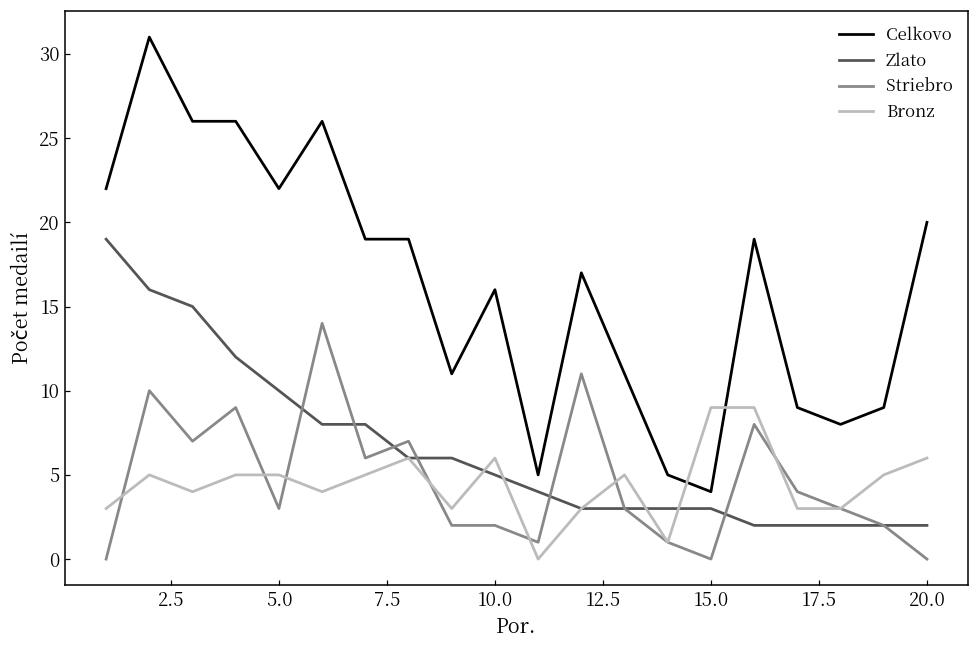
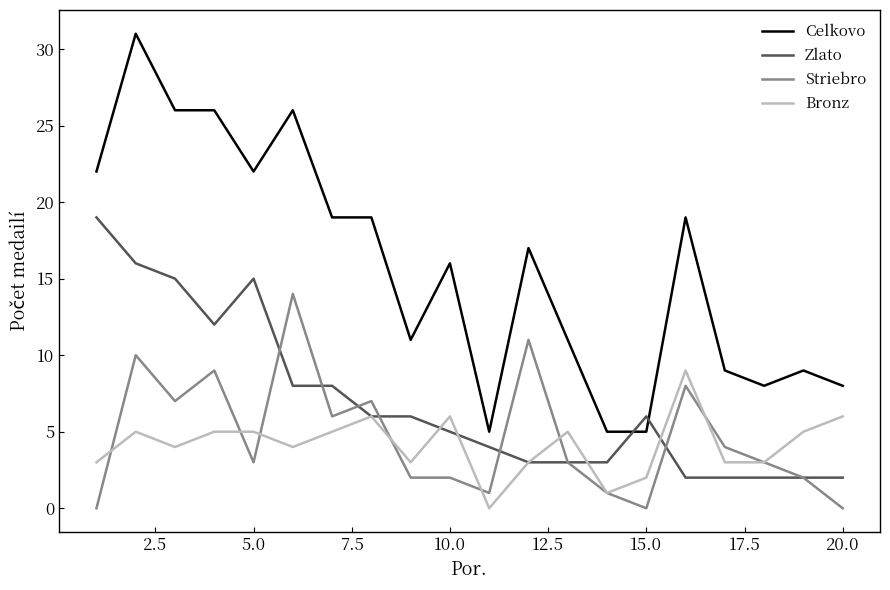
  {
    "Celkovo": {
      "5.0": 22,
      "10.0": 16,
-     "15.0": 4,
-     "20.0": 20
+     "15.0": 5,
+     "20.0": 8
    },
    "Zlato": {
-     "5.0": 10,
+     "5.0": 15,
      "10.0": 5,
-     "15.0": 3,
+     "15.0": 6,
      "20.0": 2
    },
    "Striebro": {
      "5.0": 3,
      "10.0": 2,
      "15.0": 0,
      "20.0": 0
    },
    "Bronz": {
      "5.0": 5,
      "10.0": 6,
-     "15.0": 9,
+     "15.0": 2,
      "20.0": 6
    }
  }
